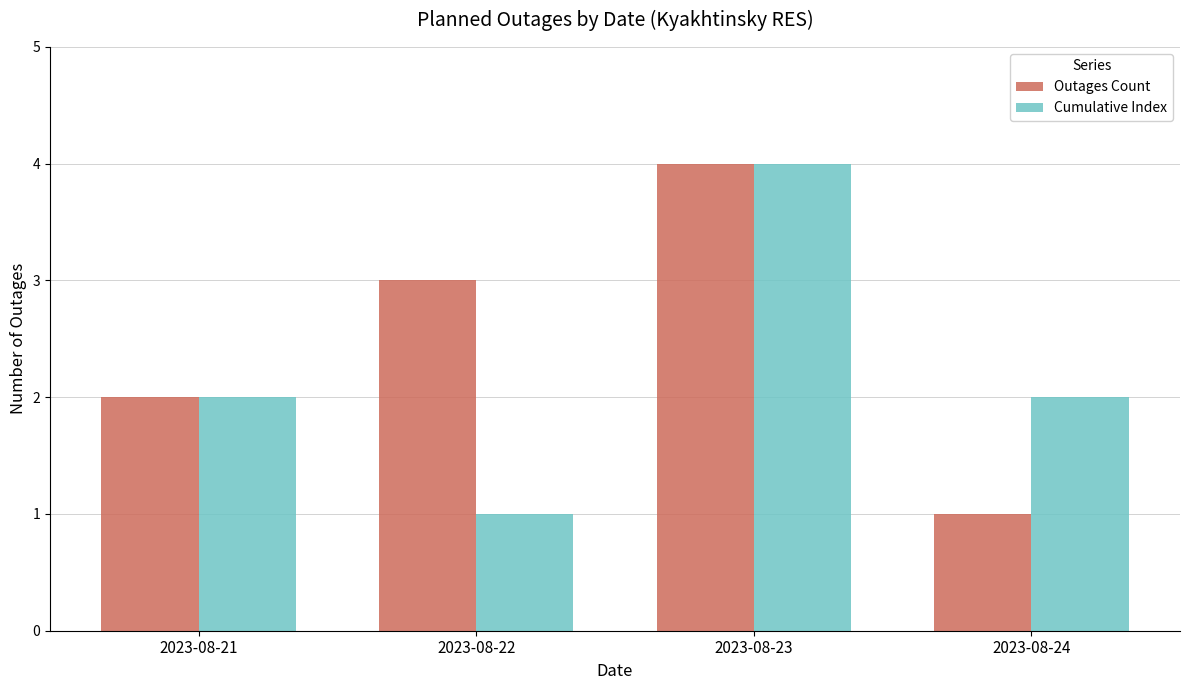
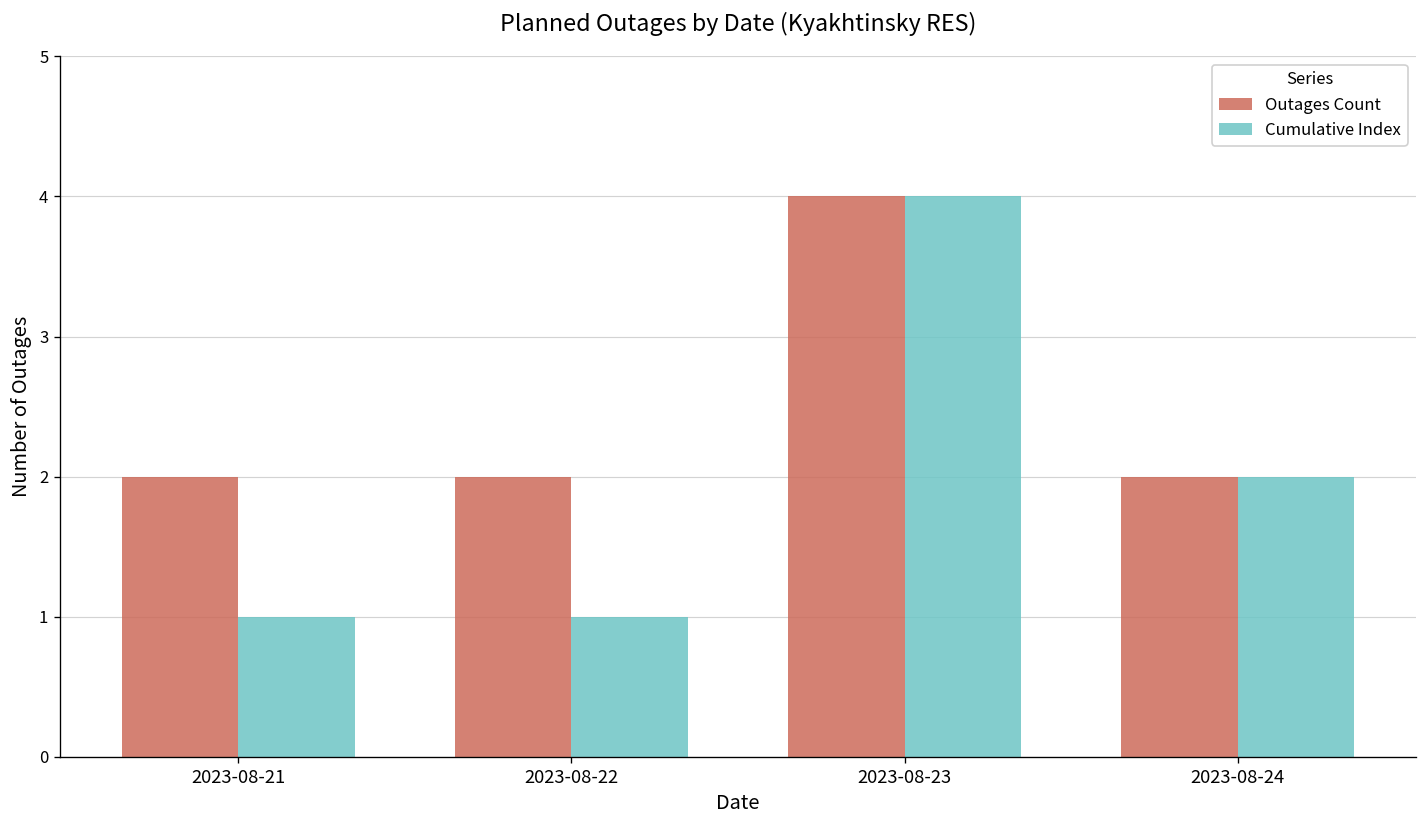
  {
    "Outages Count": {
      "2023-08-21": 2,
-     "2023-08-22": 3,
+     "2023-08-22": 2,
      "2023-08-23": 4,
-     "2023-08-24": 1
+     "2023-08-24": 2
    },
    "Cumulative Index": {
-     "2023-08-21": 2,
+     "2023-08-21": 1,
      "2023-08-22": 1,
      "2023-08-23": 4,
      "2023-08-24": 2
    }
  }
